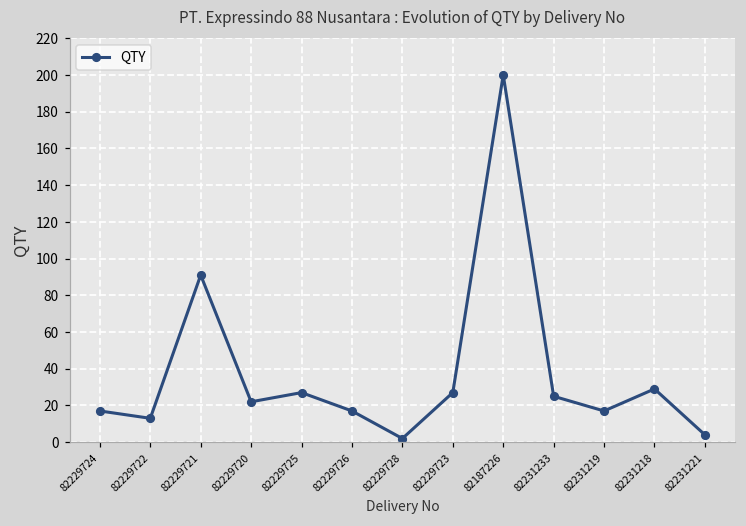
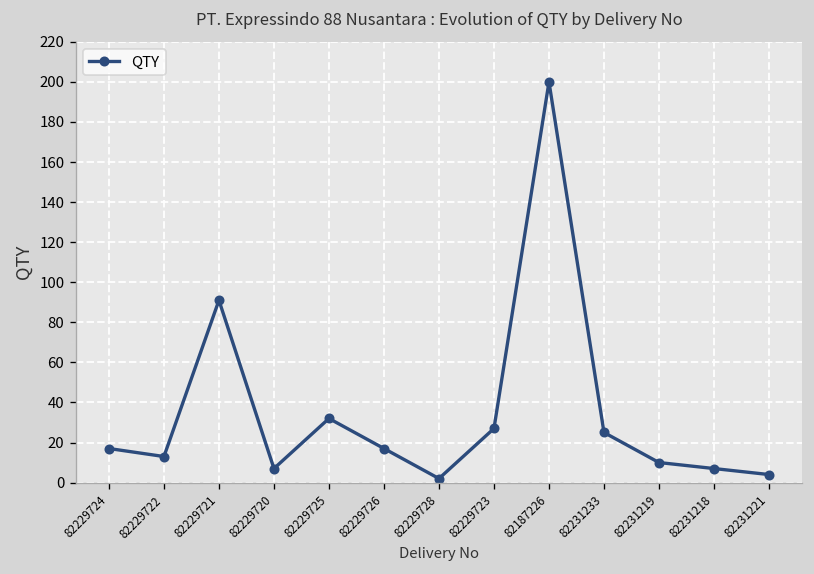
  {
    "82229724": 17,
    "82229722": 13,
    "82229721": 91,
-   "82229720": 22,
-   "82229725": 27,
+   "82229720": 7,
+   "82229725": 32,
    "82229726": 17,
    "82229728": 2,
    "82229723": 27,
    "82187226": 200,
    "82231233": 25,
-   "82231219": 17,
-   "82231218": 29,
+   "82231219": 10,
+   "82231218": 7,
    "82231221": 4
  }
